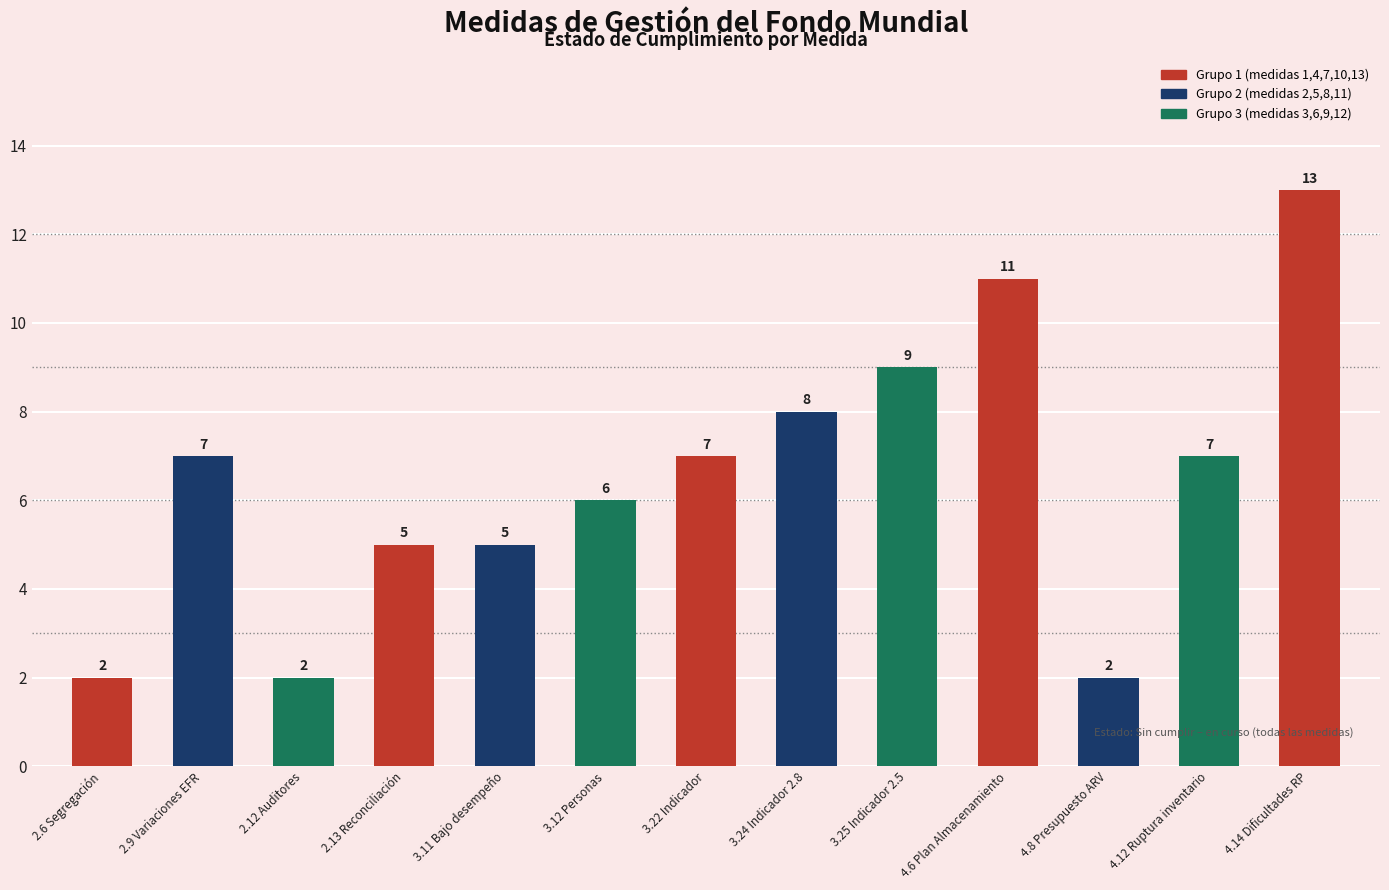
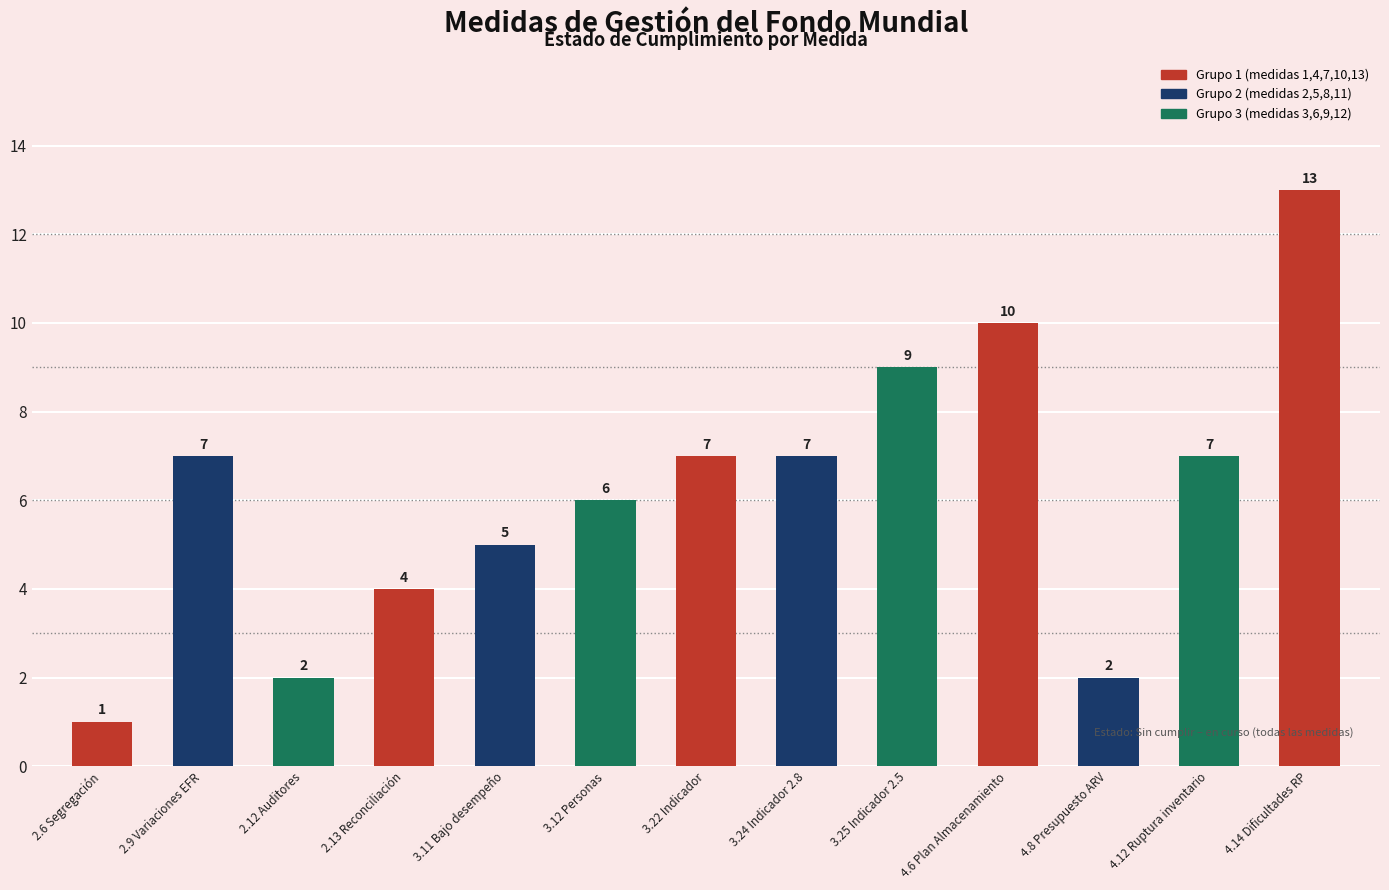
  {
-   "2.6 Segregación": 2,
+   "2.6 Segregación": 1,
    "2.9 Variaciones EFR": 7,
    "2.12 Auditores": 2,
-   "2.13 Reconciliación": 5,
+   "2.13 Reconciliación": 4,
    "3.11 Bajo desempeño": 5,
    "3.12 Personas": 6,
    "3.22 Indicador": 7,
-   "3.24 Indicador 2.8": 8,
+   "3.24 Indicador 2.8": 7,
    "3.25 Indicador 2.5": 9,
-   "4.6 Plan Almacenamiento": 11,
+   "4.6 Plan Almacenamiento": 10,
    "4.8 Presupuesto ARV": 2,
    "4.12 Ruptura inventario": 7,
    "4.14 Dificultades RP": 13
  }
